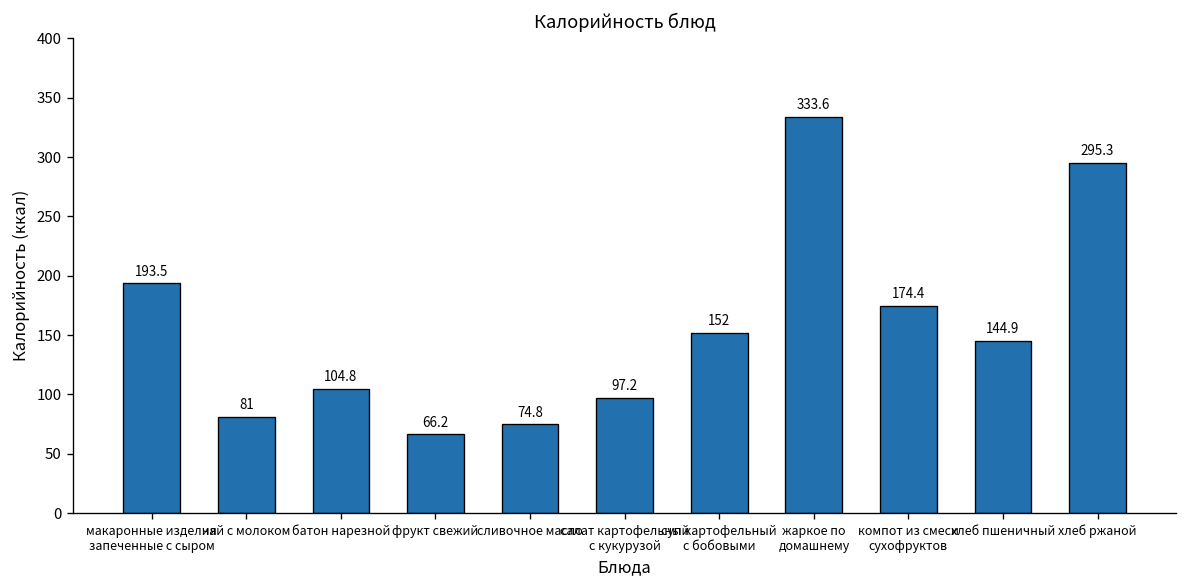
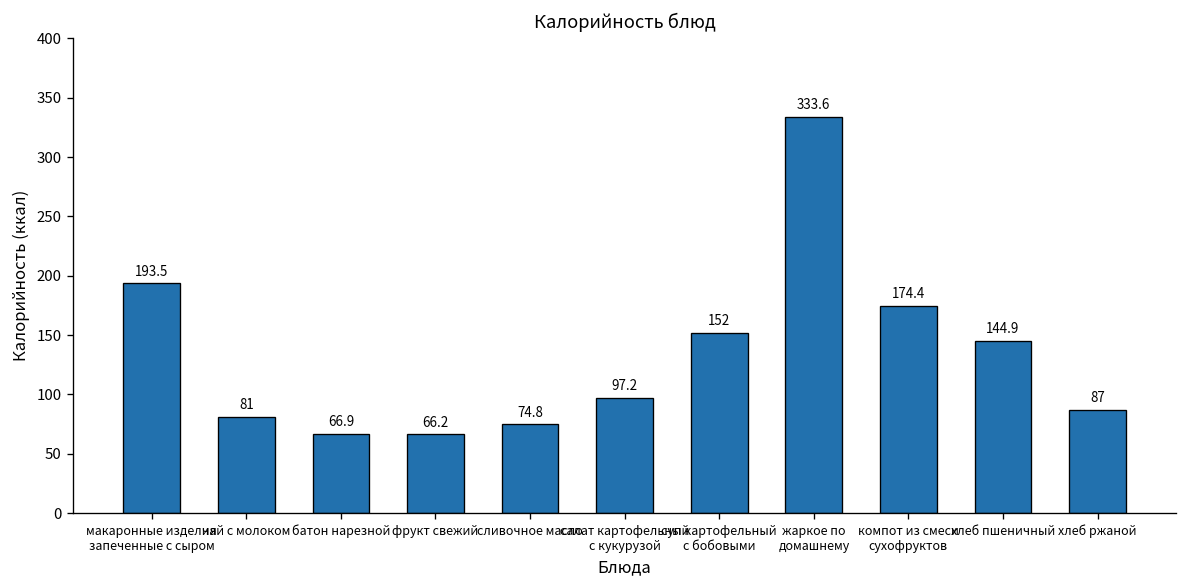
  {
    "макаронные изделия запеченные с сыром": 193.5,
-   "батон нарезной": 104.8,
+   "батон нарезной": 66.9,
    "фрукт свежий": 66.2,
    "жаркое по домашнему": 333.6,
    "компот из смеси сухофруктов": 174.4,
    "хлеб пшеничный": 144.9,
-   "хлеб ржаной": 295.3
+   "хлеб ржаной": 87
  }
